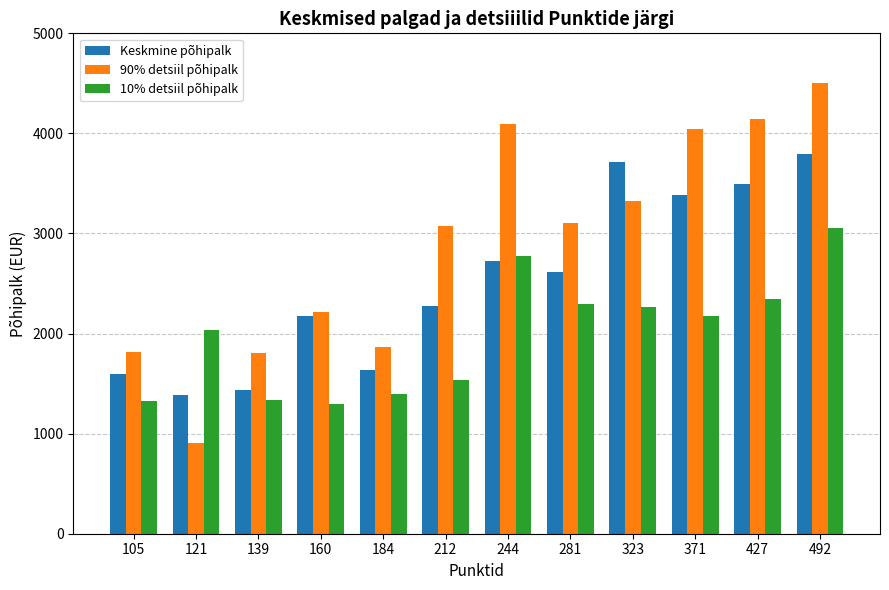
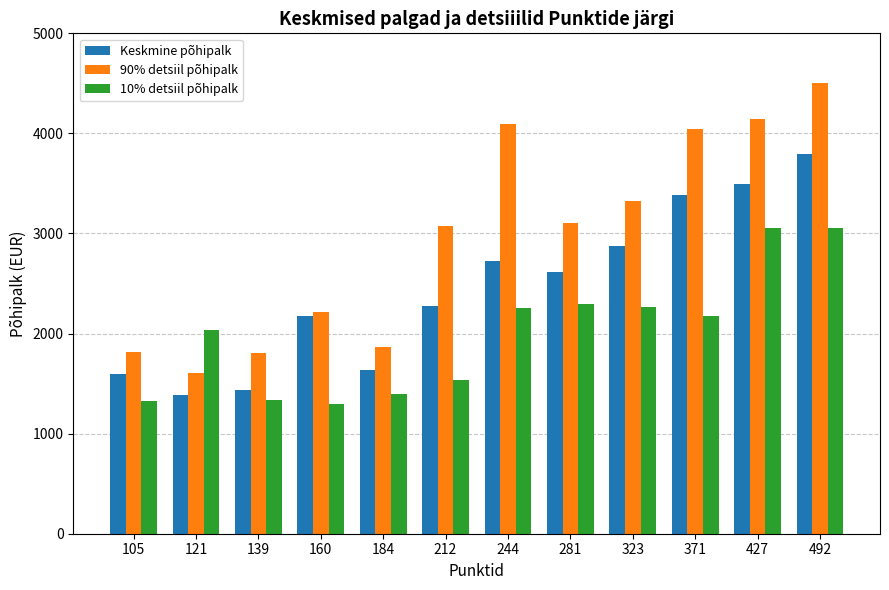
  {
    "Keskmine põhipalk": {
      "105": 1590,
      "121": 1390,
      "139": 1430,
      "160": 2170,
      "184": 1640,
      "212": 2280,
      "244": 2730,
      "281": 2610,
-     "323": 3720,
+     "323": 2870,
      "371": 3380,
      "427": 3500,
      "492": 3800
    },
    "90% detsiil põhipalk": {
      "105": 1820,
-     "121": 910,
+     "121": 1600,
      "139": 1810,
      "160": 2210,
      "184": 1870,
      "212": 3080,
      "244": 4100,
      "281": 3100,
      "323": 3320,
      "371": 4040,
      "427": 4140,
      "492": 4500
    },
    "10% detsiil põhipalk": {
      "105": 1320,
      "121": 2030,
      "139": 1340,
      "160": 1300,
      "184": 1400,
      "212": 1540,
-     "244": 2780,
+     "244": 2260,
      "281": 2300,
      "323": 2270,
      "371": 2170,
-     "427": 2340,
+     "427": 3050,
      "492": 3050
    }
  }
